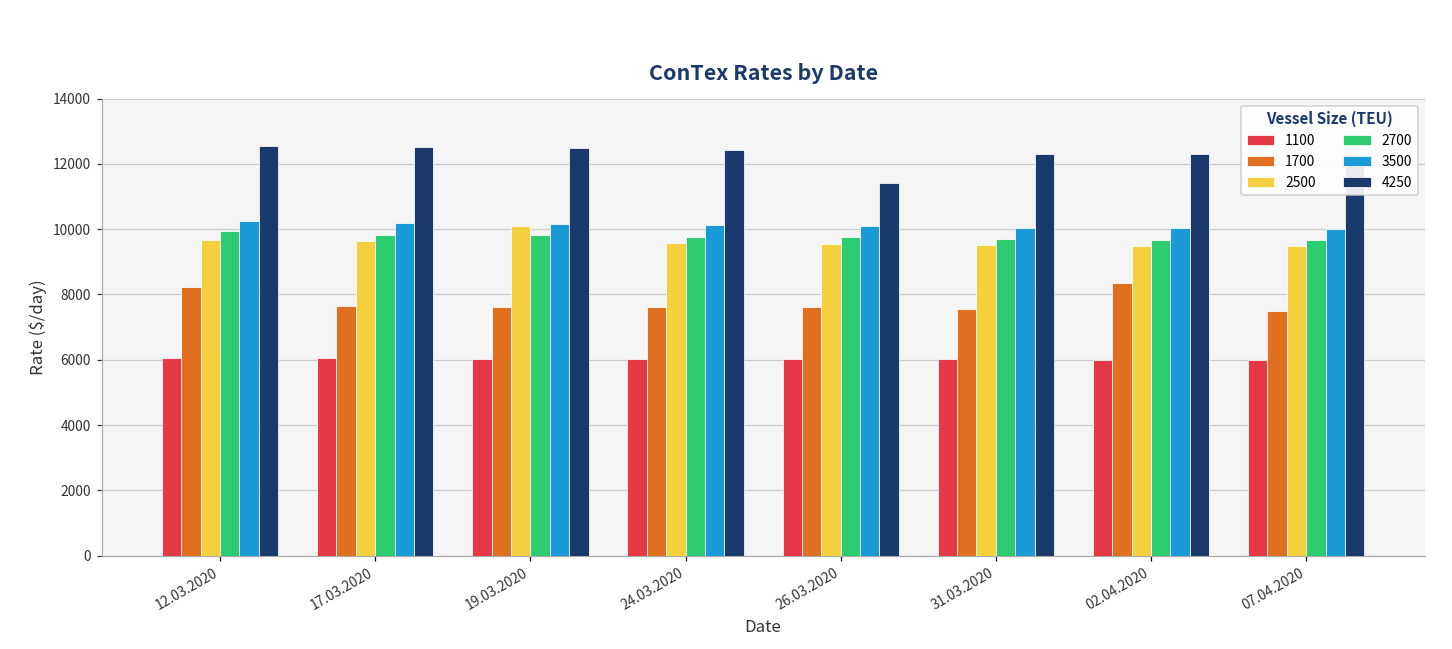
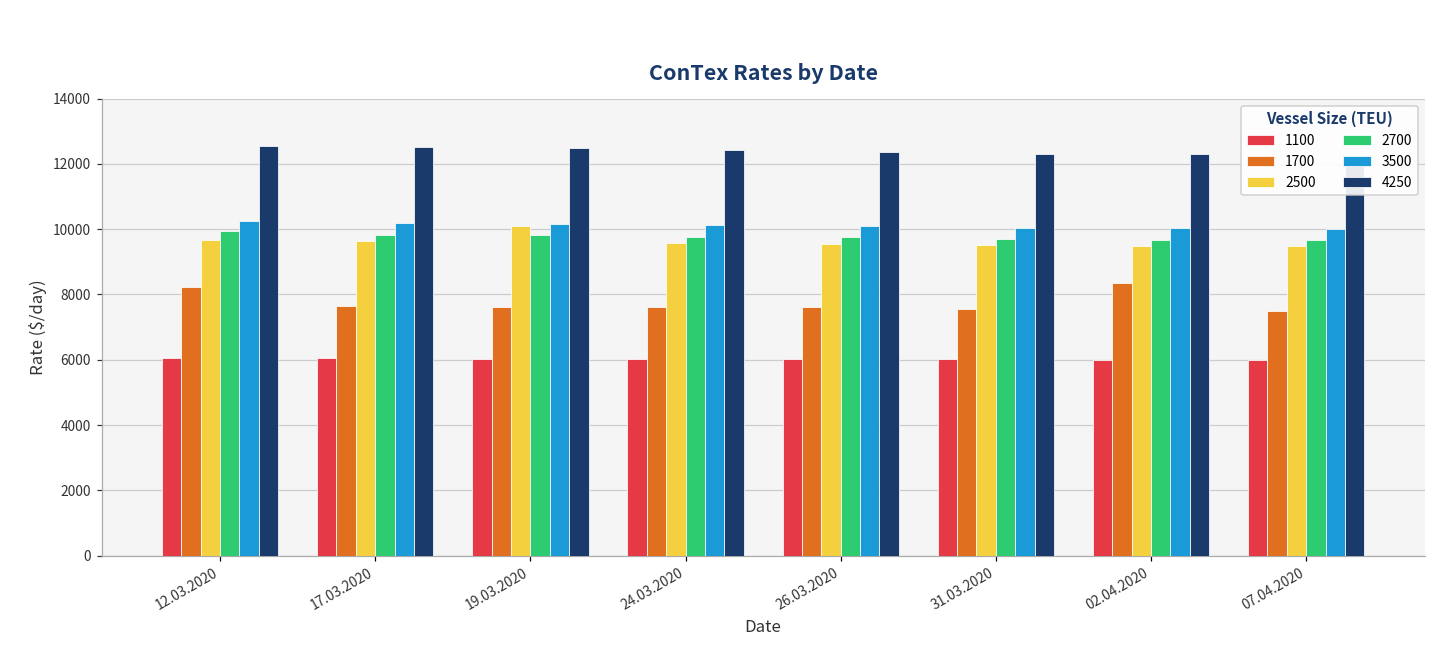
  {
    "1100": {
      "12.03.2020": 6000,
      "17.03.2020": 6000,
      "19.03.2020": 6000,
      "24.03.2020": 6000,
      "26.03.2020": 6000,
      "31.03.2020": 6000,
      "02.04.2020": 6000,
      "07.04.2020": 6000
    },
    "1700": {
      "12.03.2020": 8200,
      "17.03.2020": 7600,
      "19.03.2020": 7600,
      "24.03.2020": 7600,
      "26.03.2020": 7600,
      "31.03.2020": 7600,
      "02.04.2020": 8300,
      "07.04.2020": 7500
    },
    "2500": {
      "12.03.2020": 9700,
      "17.03.2020": 9600,
      "19.03.2020": 10100,
      "24.03.2020": 9600,
      "26.03.2020": 9500,
      "31.03.2020": 9500,
      "02.04.2020": 9500,
      "07.04.2020": 9500
    },
    "2700": {
      "12.03.2020": 9900,
      "17.03.2020": 9800,
      "19.03.2020": 9800,
      "24.03.2020": 9800,
      "26.03.2020": 9800,
      "31.03.2020": 9700,
      "02.04.2020": 9700,
      "07.04.2020": 9700
    },
    "3500": {
      "12.03.2020": 10200,
      "17.03.2020": 10200,
      "19.03.2020": 10200,
      "24.03.2020": 10100,
      "26.03.2020": 10100,
      "31.03.2020": 10000,
      "02.04.2020": 10000,
      "07.04.2020": 10000
    },
    "4250": {
      "12.03.2020": 12600,
      "17.03.2020": 12500,
      "19.03.2020": 12500,
      "24.03.2020": 12400,
-     "26.03.2020": 11400,
+     "26.03.2020": 12400,
      "31.03.2020": 12300,
      "02.04.2020": 12300
    }
  }
